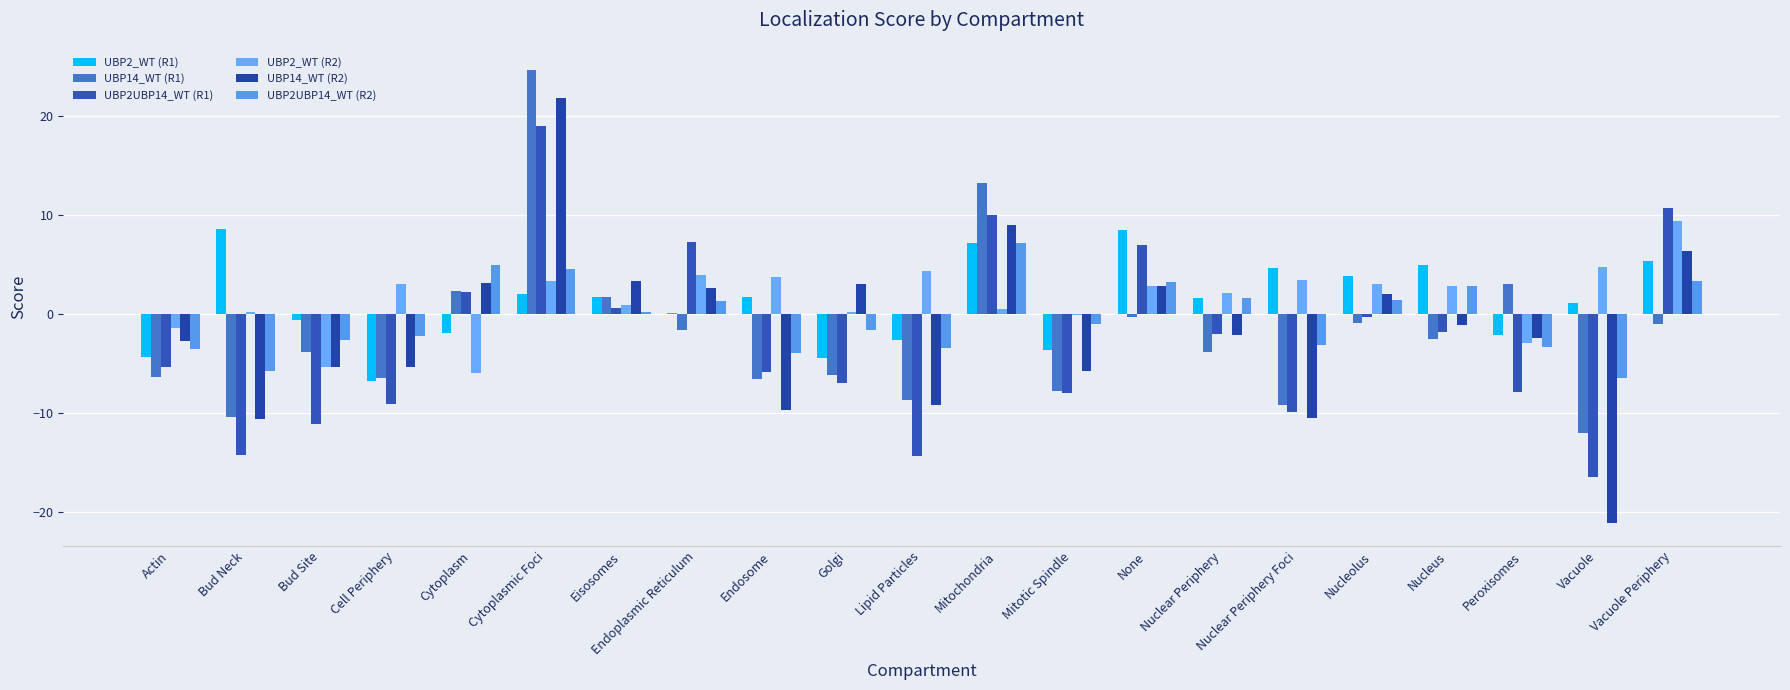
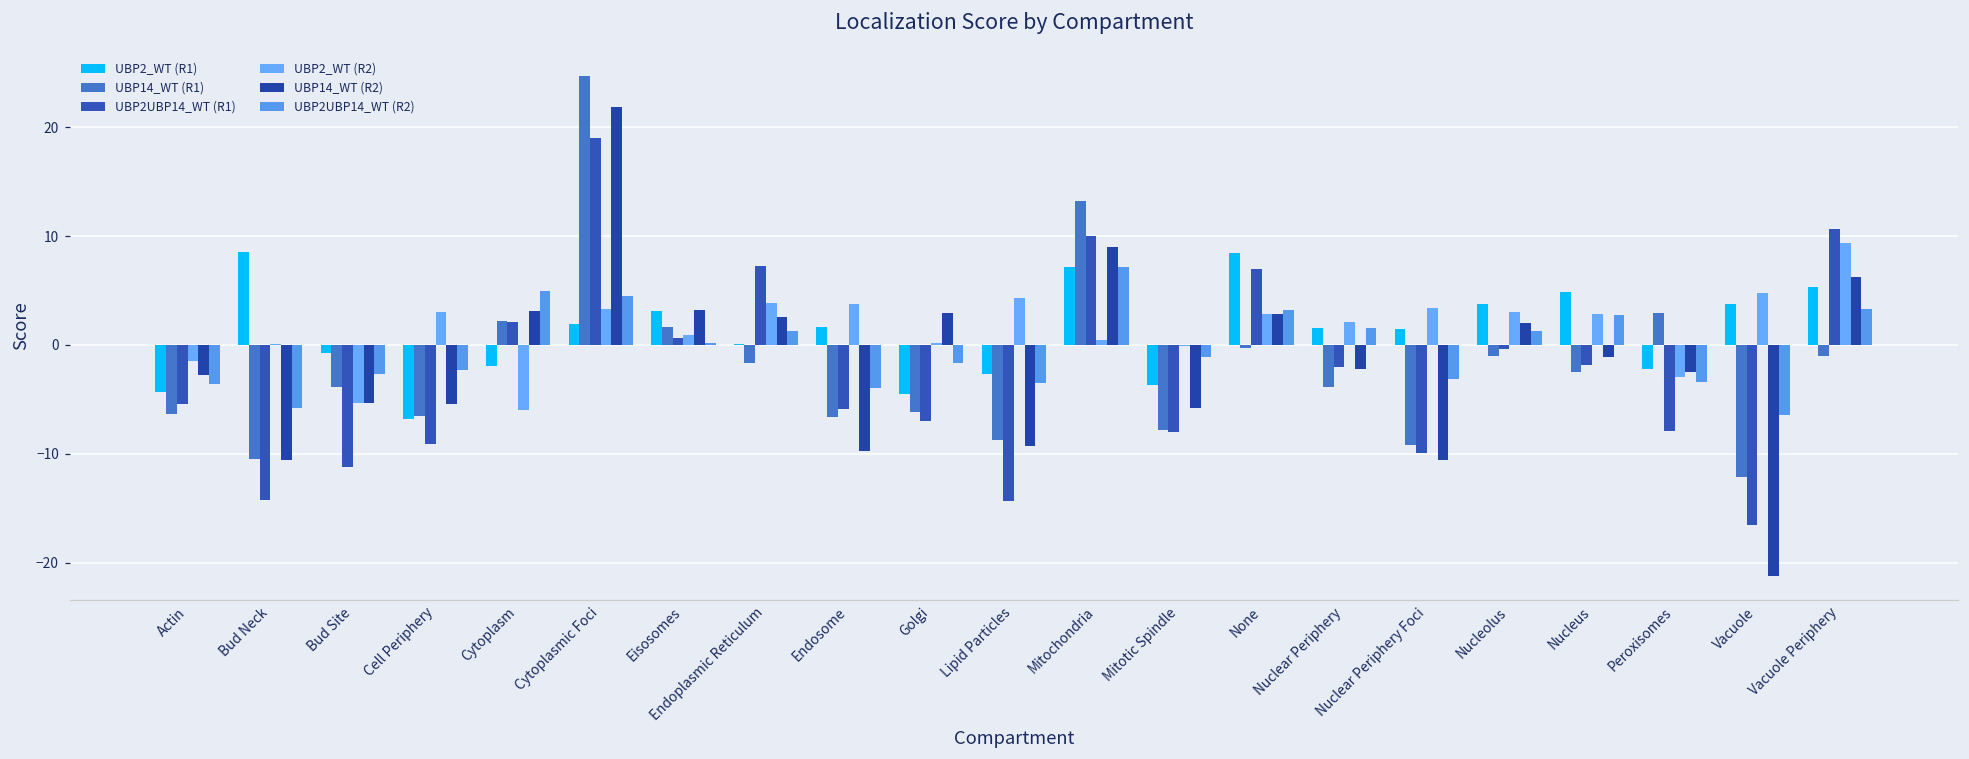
  {
    "UBP2_WT (R1)": {
      "Actin": -4,
      "Bud Neck": 9,
      "Bud Site": -1,
      "Cell Periphery": -7,
      "Cytoplasm": -2,
      "Cytoplasmic Foci": 2,
-     "Eisosomes": 2,
+     "Eisosomes": 3,
      "Endosome": 2,
      "Golgi": -4,
      "Lipid Particles": -3,
      "Mitochondria": 7,
      "Mitotic Spindle": -4,
      "None": 8,
      "Nuclear Periphery": 2,
-     "Nuclear Periphery Foci": 5,
+     "Nuclear Periphery Foci": 2,
      "Nucleolus": 4,
      "Nucleus": 5,
      "Peroxisomes": -2,
-     "Vacuole": 1,
+     "Vacuole": 4,
      "Vacuole Periphery": 5
    }
  }
